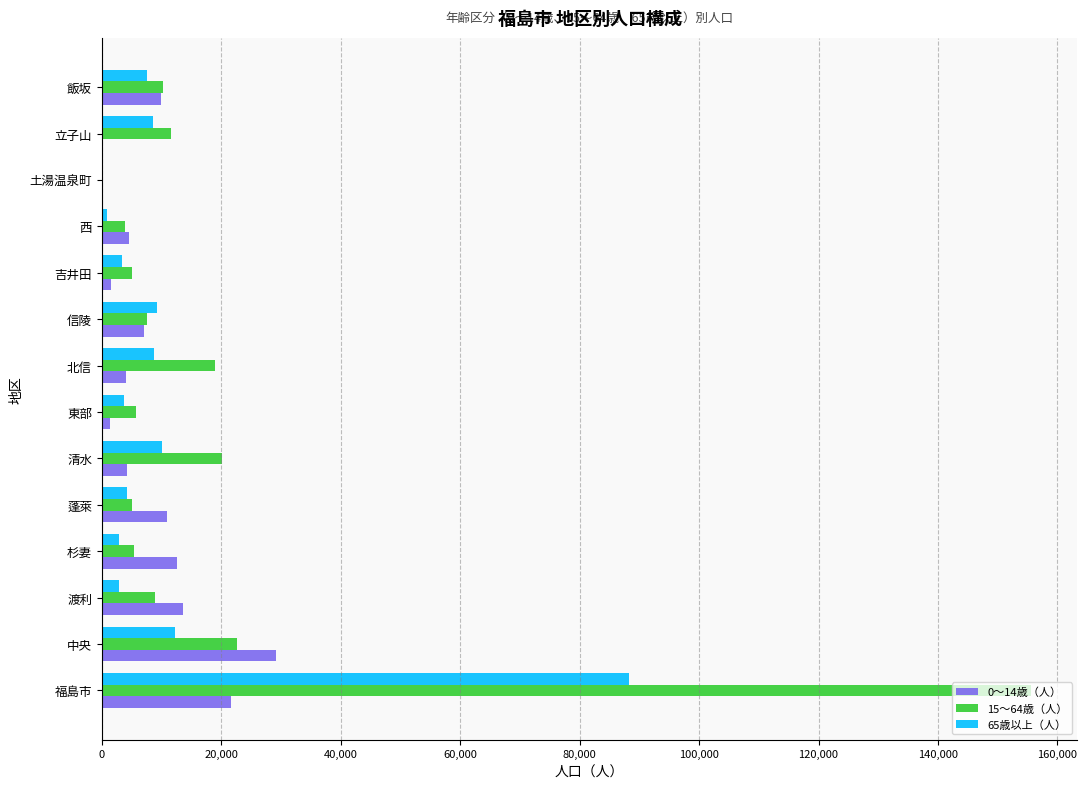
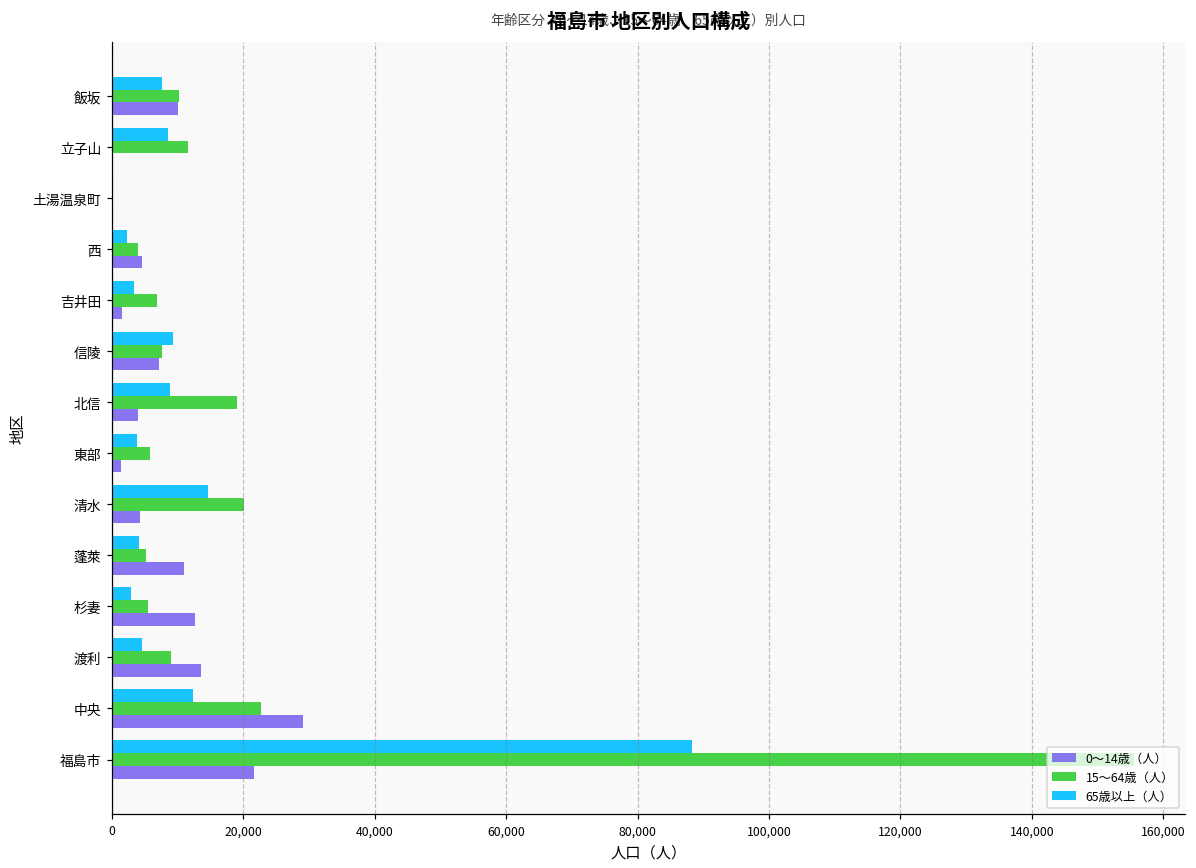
  {
    "0～14歳（人）": {
      "飯坂": "10,000",
      "西": "5,000",
      "吉井田": "1,000",
      "信陵": "7,000",
      "北信": "4,000",
      "東部": "1,000",
      "清水": "4,000",
      "蓬萊": "11,000",
      "杉妻": "13,000",
      "渡利": "14,000",
      "中央": "29,000",
      "福島市": "22,000"
    },
    "15～64歳（人）": {
      "飯坂": "10,000",
      "立子山": "12,000",
      "西": "4,000",
-     "吉井田": "5,000",
+     "吉井田": "7,000",
      "信陵": "8,000",
      "北信": "19,000",
      "東部": "6,000",
      "清水": "20,000",
      "蓬萊": "5,000",
      "杉妻": "5,000",
      "渡利": "9,000",
      "中央": "23,000"
    },
    "65歳以上（人）": {
      "飯坂": "8,000",
      "立子山": "9,000",
-     "西": "1,000",
+     "西": "2,000",
      "吉井田": "3,000",
      "信陵": "9,000",
      "北信": "9,000",
      "東部": "4,000",
-     "清水": "10,000",
+     "清水": "15,000",
      "蓬萊": "4,000",
      "杉妻": "3,000",
-     "渡利": "3,000",
+     "渡利": "5,000",
      "中央": "12,000",
      "福島市": "88,000"
    }
  }
